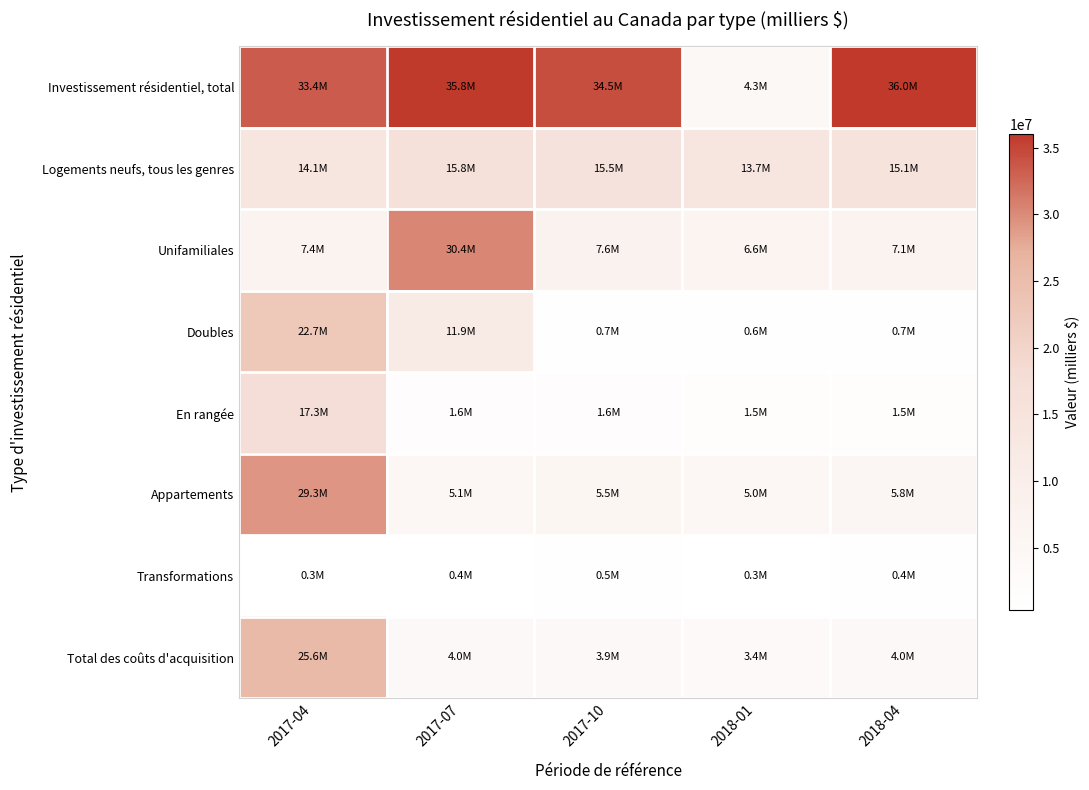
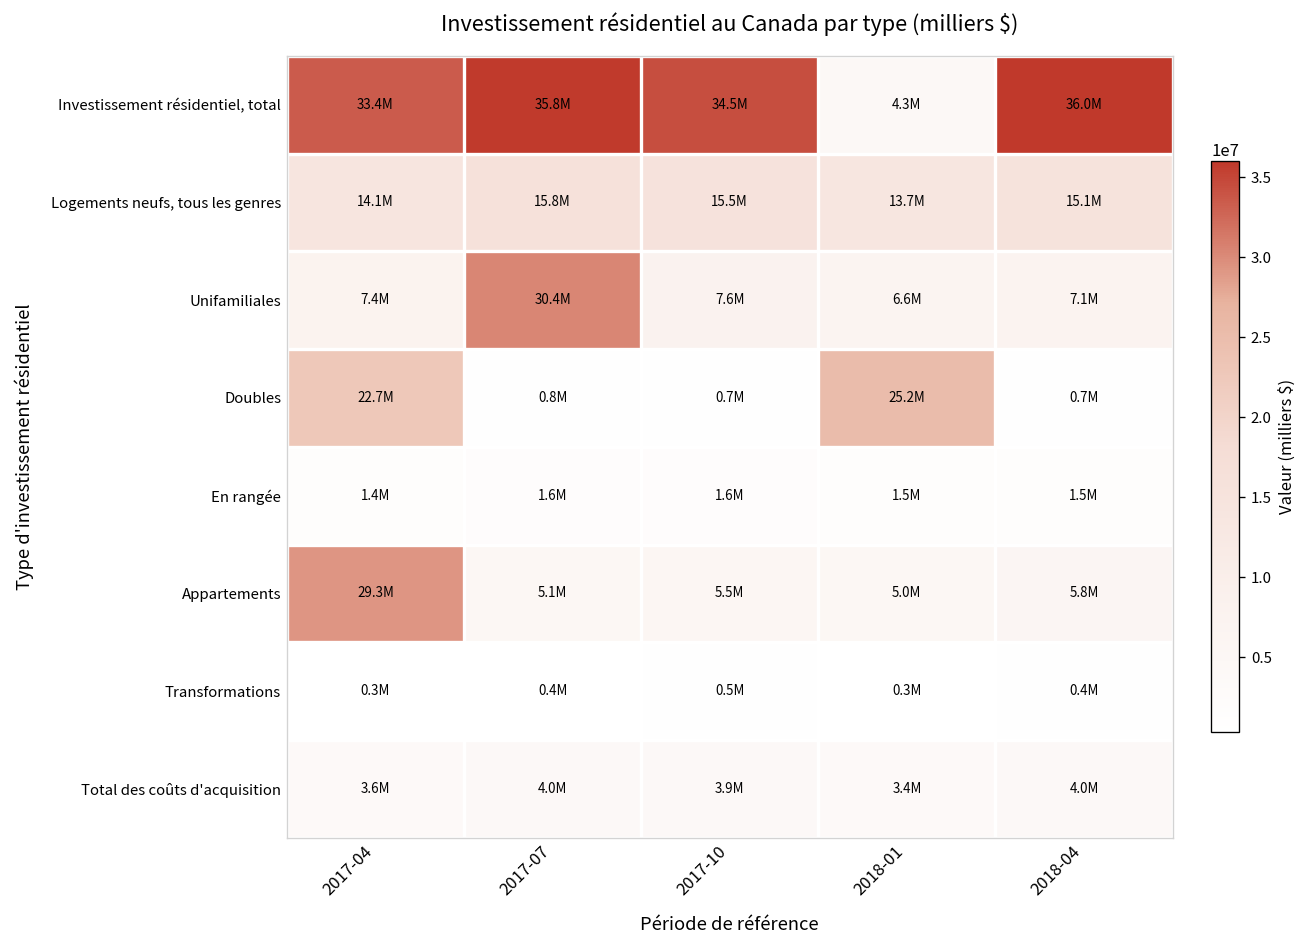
  {
    "Investissement résidentiel, total": {
      "2017-04": "33.4M",
      "2017-07": "35.8M",
      "2017-10": "34.5M",
      "2018-01": "4.3M",
      "2018-04": "36.0M"
    },
    "Logements neufs, tous les genres": {
      "2017-04": "14.1M",
      "2017-07": "15.8M",
      "2017-10": "15.5M",
      "2018-01": "13.7M",
      "2018-04": "15.1M"
    },
    "Unifamiliales": {
      "2017-04": "7.4M",
      "2017-07": "30.4M",
      "2017-10": "7.6M",
      "2018-01": "6.6M",
      "2018-04": "7.1M"
    },
    "Doubles": {
      "2017-04": "22.7M",
-     "2017-07": "11.9M",
+     "2017-07": "0.8M",
      "2017-10": "0.7M",
-     "2018-01": "0.6M",
+     "2018-01": "25.2M",
      "2018-04": "0.7M"
    },
    "En rangée": {
-     "2017-04": "17.3M",
+     "2017-04": "1.4M",
      "2017-07": "1.6M",
      "2017-10": "1.6M",
      "2018-01": "1.5M",
      "2018-04": "1.5M"
    },
    "Appartements": {
      "2017-04": "29.3M",
      "2017-07": "5.1M",
      "2017-10": "5.5M",
      "2018-01": "5.0M",
      "2018-04": "5.8M"
    },
    "Transformations": {
      "2017-04": "0.3M",
      "2017-07": "0.4M",
      "2017-10": "0.5M",
      "2018-01": "0.3M",
      "2018-04": "0.4M"
    },
    "Total des coûts d'acquisition": {
-     "2017-04": "25.6M",
+     "2017-04": "3.6M",
      "2017-07": "4.0M",
      "2017-10": "3.9M",
      "2018-01": "3.4M",
      "2018-04": "4.0M"
    }
  }
